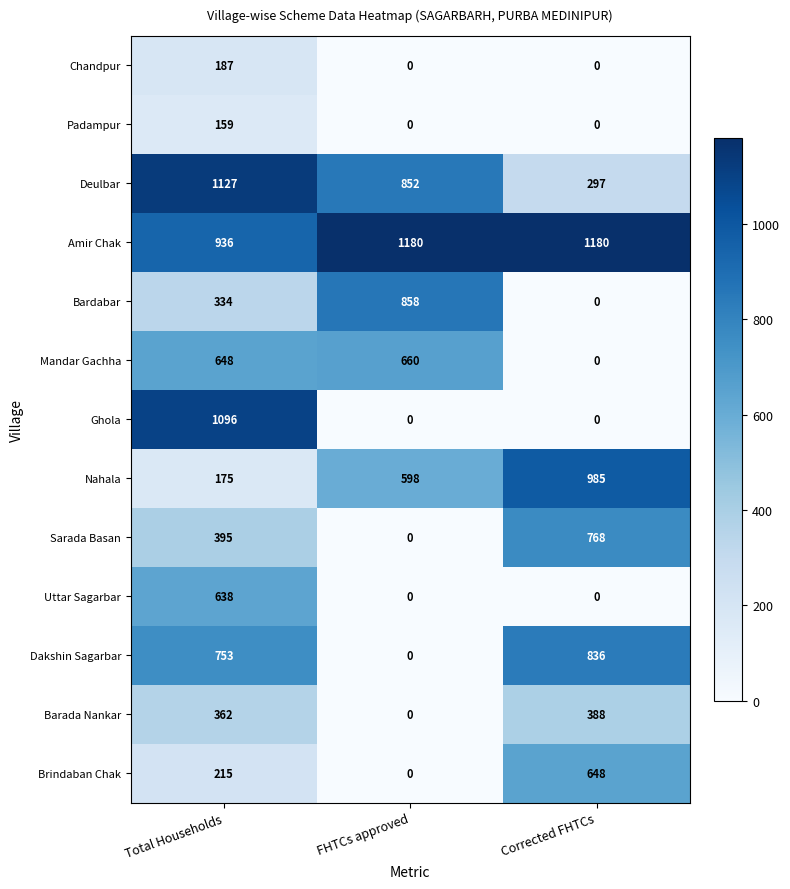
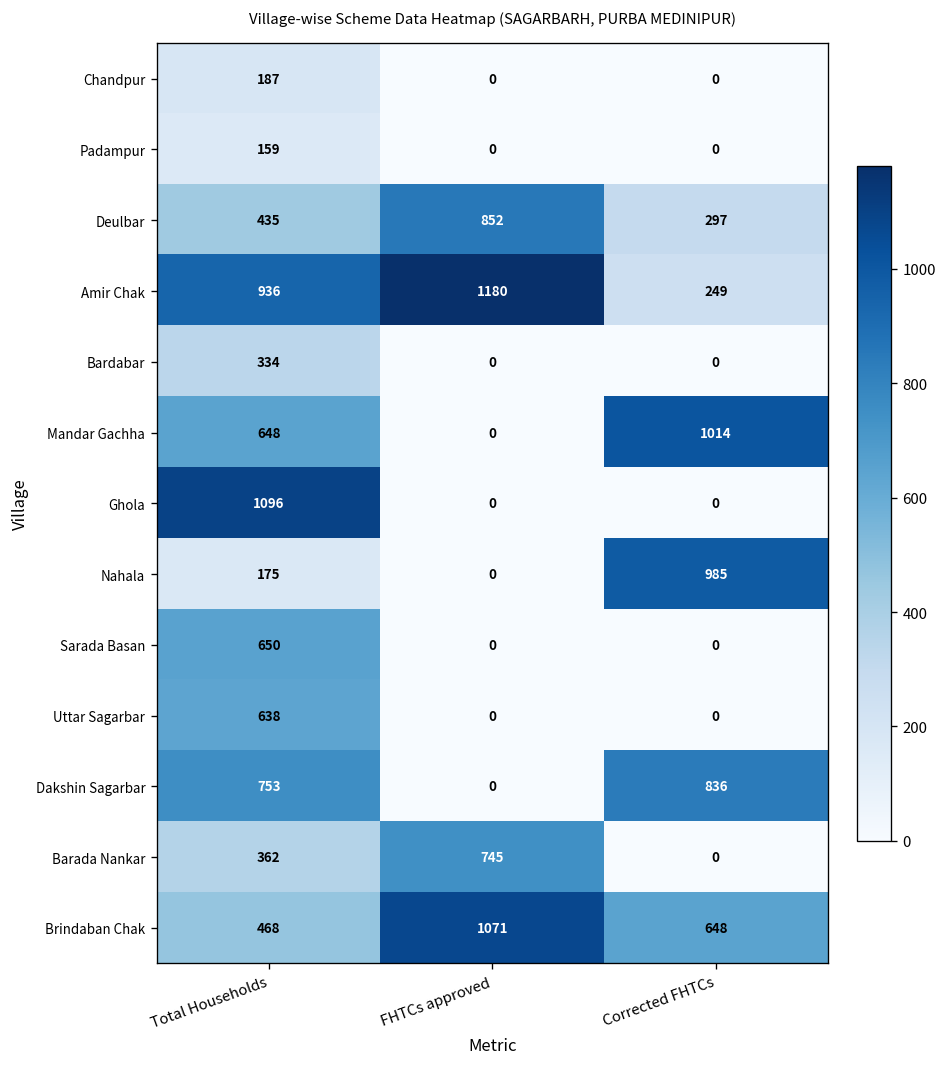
  {
    "Chandpur": {
      "Total Households": 187,
      "FHTCs approved": 0,
      "Corrected FHTCs": 0
    },
    "Padampur": {
      "Total Households": 159,
      "FHTCs approved": 0,
      "Corrected FHTCs": 0
    },
    "Deulbar": {
-     "Total Households": 1127,
+     "Total Households": 435,
      "FHTCs approved": 852,
      "Corrected FHTCs": 297
    },
    "Amir Chak": {
      "Total Households": 936,
      "FHTCs approved": 1180,
-     "Corrected FHTCs": 1180
+     "Corrected FHTCs": 249
    },
    "Bardabar": {
      "Total Households": 334,
-     "FHTCs approved": 858,
+     "FHTCs approved": 0,
      "Corrected FHTCs": 0
    },
    "Mandar Gachha": {
      "Total Households": 648,
-     "FHTCs approved": 660,
-     "Corrected FHTCs": 0
+     "FHTCs approved": 0,
+     "Corrected FHTCs": 1014
    },
    "Ghola": {
      "Total Households": 1096,
      "FHTCs approved": 0,
      "Corrected FHTCs": 0
    },
    "Nahala": {
      "Total Households": 175,
-     "FHTCs approved": 598,
+     "FHTCs approved": 0,
      "Corrected FHTCs": 985
    },
    "Sarada Basan": {
-     "Total Households": 395,
+     "Total Households": 650,
      "FHTCs approved": 0,
-     "Corrected FHTCs": 768
+     "Corrected FHTCs": 0
    },
    "Uttar Sagarbar": {
      "Total Households": 638,
      "FHTCs approved": 0,
      "Corrected FHTCs": 0
    },
    "Dakshin Sagarbar": {
      "Total Households": 753,
      "FHTCs approved": 0,
      "Corrected FHTCs": 836
    },
    "Barada Nankar": {
      "Total Households": 362,
-     "FHTCs approved": 0,
-     "Corrected FHTCs": 388
+     "FHTCs approved": 745,
+     "Corrected FHTCs": 0
    },
    "Brindaban Chak": {
-     "Total Households": 215,
-     "FHTCs approved": 0,
+     "Total Households": 468,
+     "FHTCs approved": 1071,
      "Corrected FHTCs": 648
    }
  }
